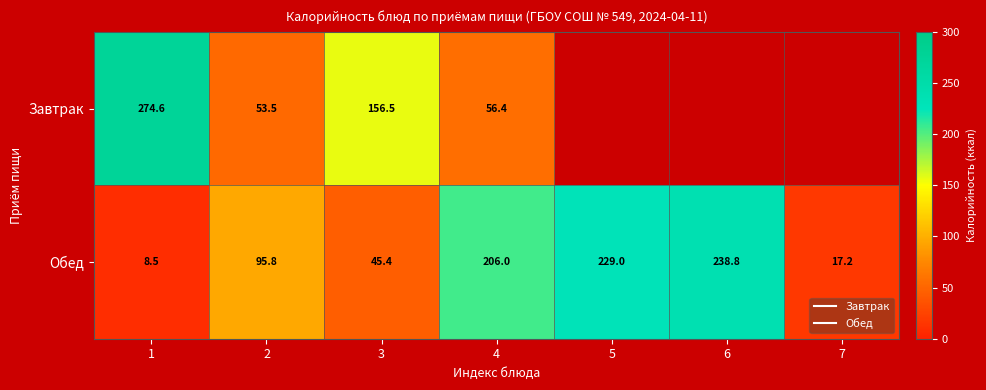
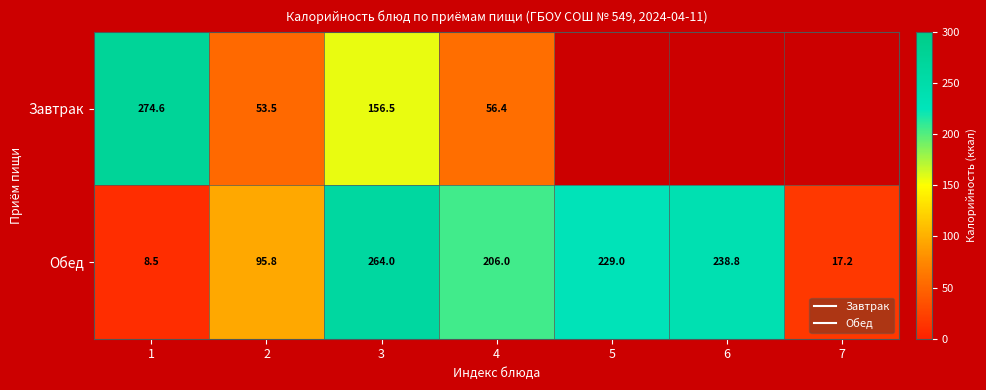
  {
    "Завтрак": {
      "1": 274.6,
      "2": 53.5,
      "3": 156.5,
      "4": 56.4
    },
    "Обед": {
      "1": 8.5,
      "2": 95.8,
-     "3": 45.4,
+     "3": 264.0,
      "4": 206.0,
      "5": 229.0,
      "6": 238.8,
      "7": 17.2
    }
  }
